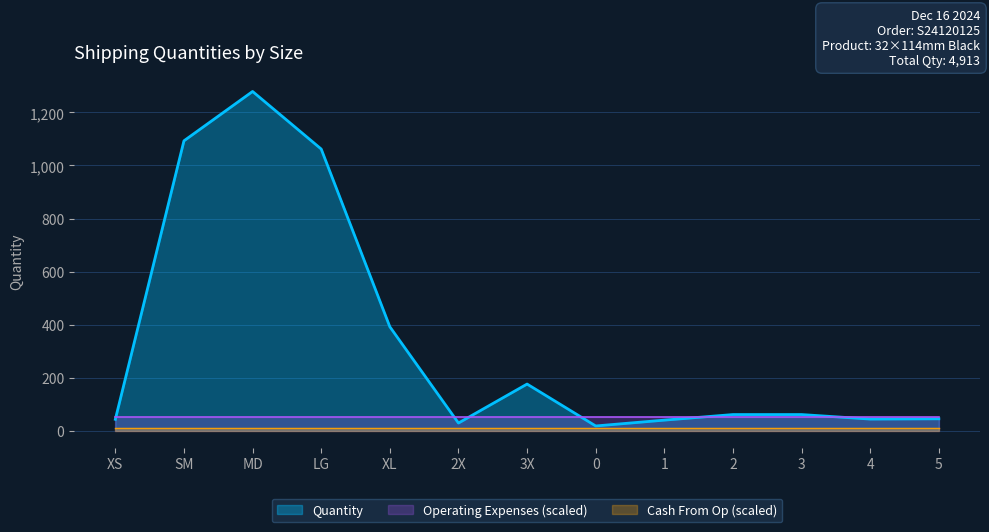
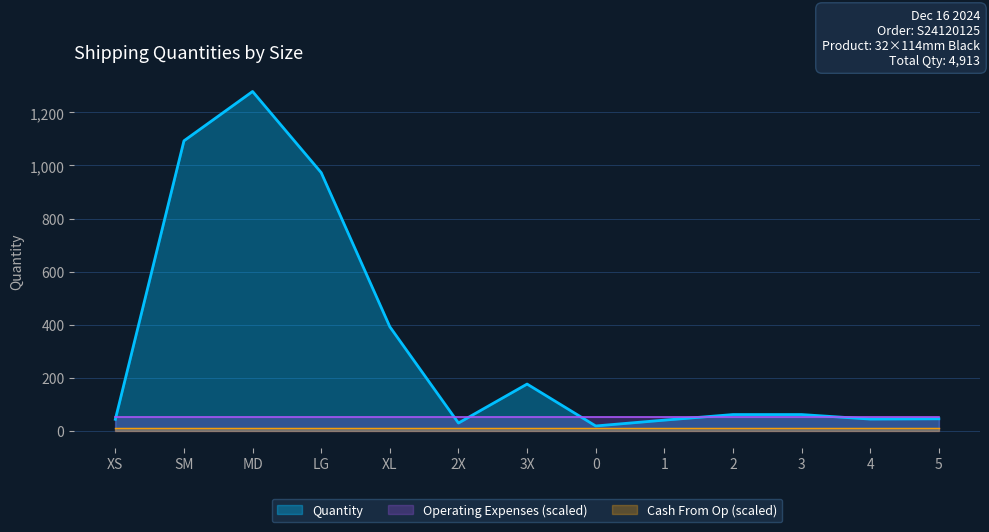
  {
    "Quantity": {
      "SM": "1,090",
      "MD": "1,280",
-     "LG": "1,060",
+     "LG": "970",
      "XL": "390",
      "2X": "30",
      "3X": "180",
      "1": "40",
      "2": "60",
      "3": "60"
    },
    "Operating Expenses (scaled)": {
      "SM": "50",
      "MD": "50",
      "LG": "50",
      "XL": "50",
      "2X": "50",
      "3X": "50",
      "0": "50",
      "1": "50",
      "2": "50",
      "3": "50"
    },
    "Cash From Op (scaled)": {
      "XS": "10",
      "SM": "10",
      "MD": "10",
      "LG": "10",
      "XL": "10",
      "2X": "10",
      "3X": "10",
      "1": "10",
      "2": "10",
      "3": "10",
      "4": "10",
      "5": "10"
    }
  }
